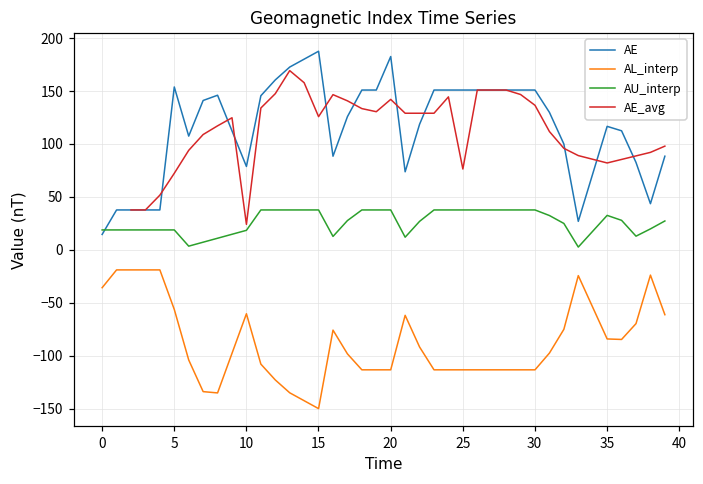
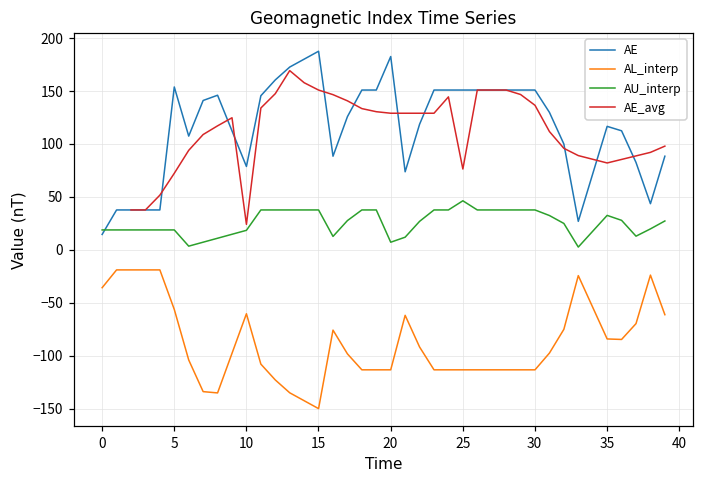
  {
    "AE": {
      "0": 10,
      "5": 150,
      "10": 80,
      "15": 190,
      "20": 180,
      "25": 150
    },
    "AL_interp": {
      "0": -40,
      "5": -60,
      "10": -60,
      "15": -150,
      "20": -110,
      "25": -110
    },
    "AU_interp": {
      "0": 20,
      "5": 20,
      "10": 20,
      "15": 40,
-     "20": 40,
-     "25": 40
+     "20": 10,
+     "25": 50
    },
    "AE_avg": {
      "5": 70,
      "10": 20,
-     "15": 130,
-     "20": 140,
+     "15": 150,
+     "20": 130,
      "25": 80
    }
  }
